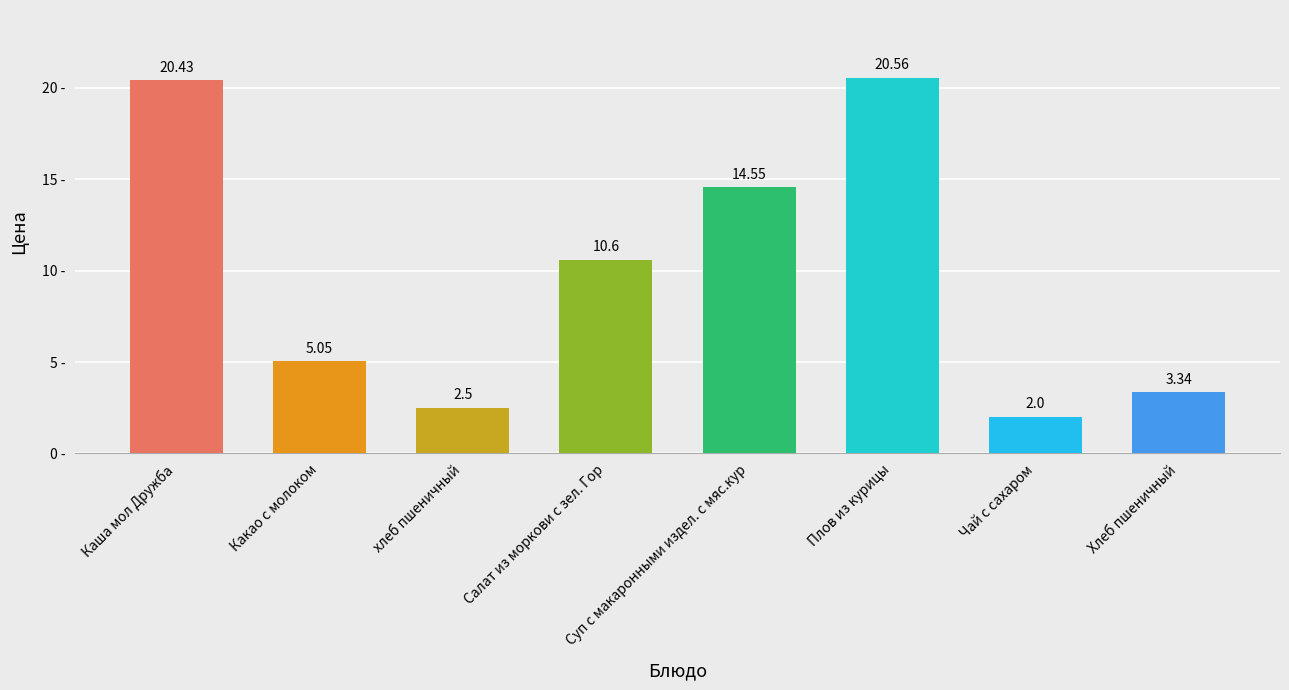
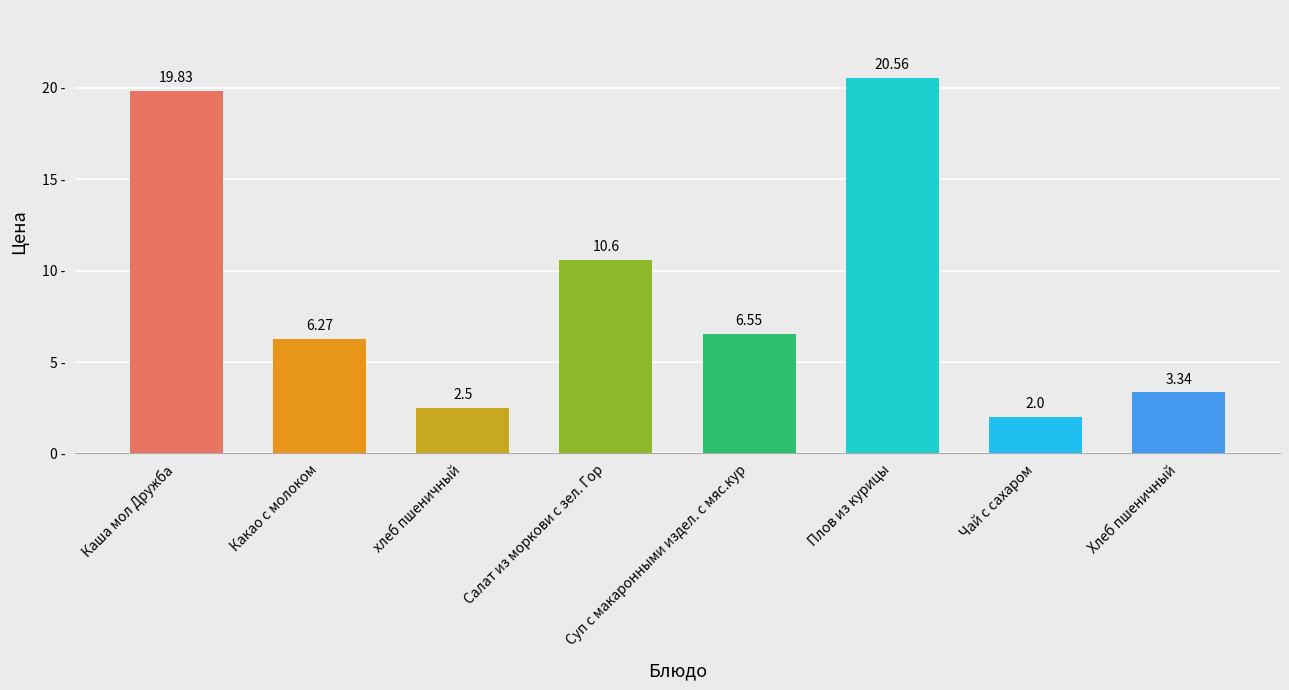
  {
-   "Каша мол Дружба": 20.43,
-   "Какао с молоком": 5.05,
+   "Каша мол Дружба": 19.83,
+   "Какао с молоком": 6.27,
    "хлеб пшеничный": 2.5,
    "Салат из моркови с зел. Гор": 10.6,
-   "Суп с макаронными издел. с мяс.кур": 14.55,
+   "Суп с макаронными издел. с мяс.кур": 6.55,
    "Плов из курицы": 20.56,
    "Чай с сахаром": 2.0,
    "Хлеб пшеничный": 3.34
  }
